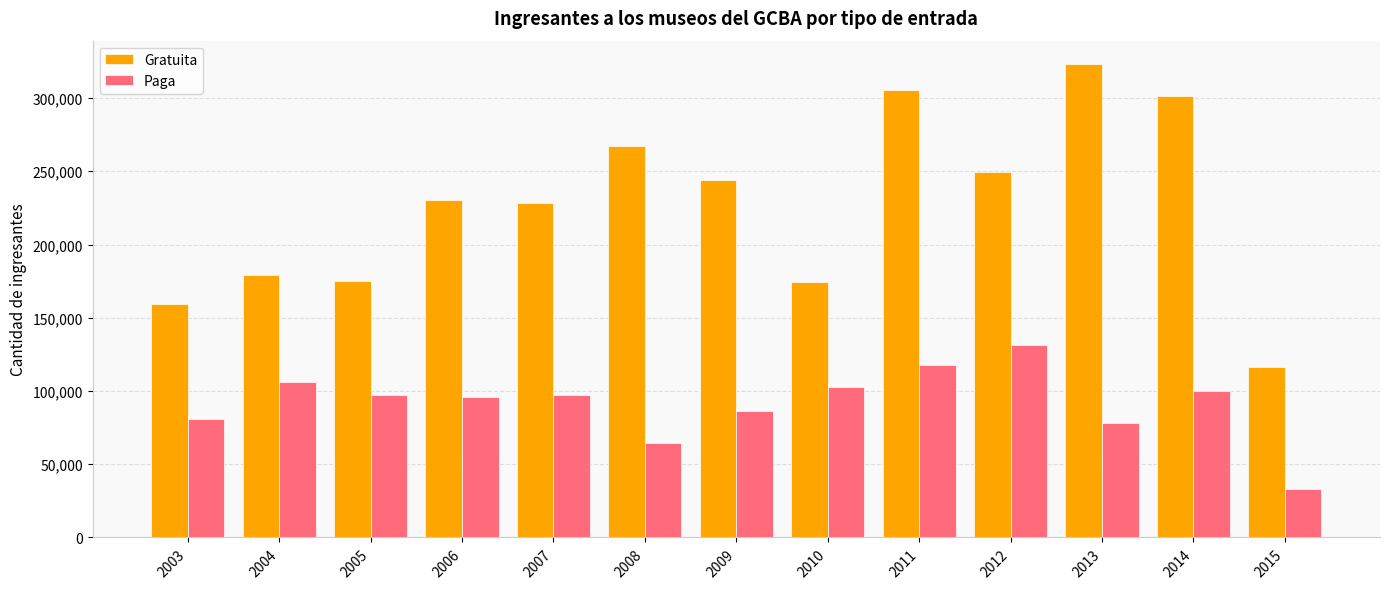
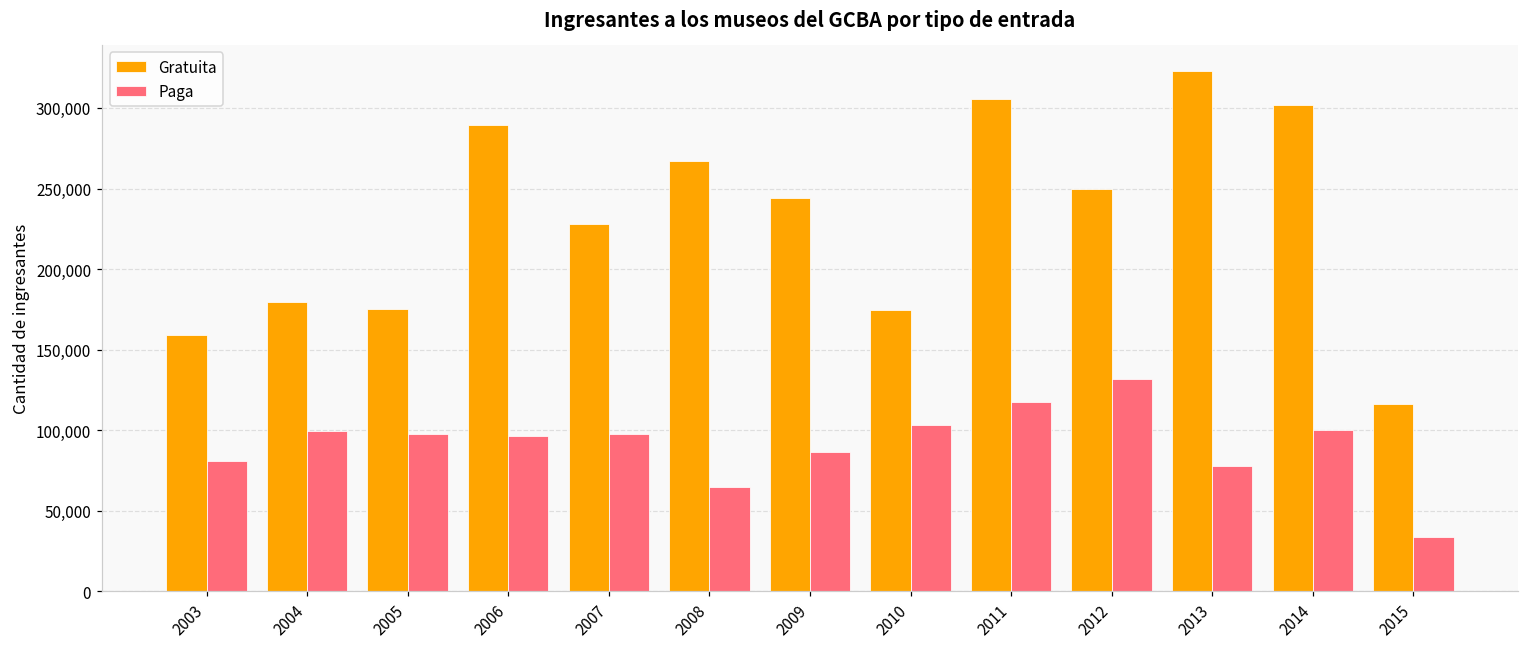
  {
    "Gratuita": {
      "2003": "159,000",
      "2004": "179,000",
      "2005": "175,000",
-     "2006": "230,000",
+     "2006": "289,000",
      "2007": "228,000",
      "2008": "267,000",
      "2009": "244,000",
      "2010": "174,000",
      "2011": "305,000",
      "2012": "250,000",
      "2013": "323,000",
      "2014": "302,000",
      "2015": "117,000"
    },
    "Paga": {
      "2003": "81,000",
-     "2004": "106,000",
+     "2004": "100,000",
      "2005": "97,000",
      "2006": "96,000",
      "2007": "97,000",
      "2008": "65,000",
      "2009": "86,000",
      "2010": "103,000",
      "2011": "117,000",
      "2012": "132,000",
      "2013": "78,000",
      "2014": "100,000",
      "2015": "33,000"
    }
  }
